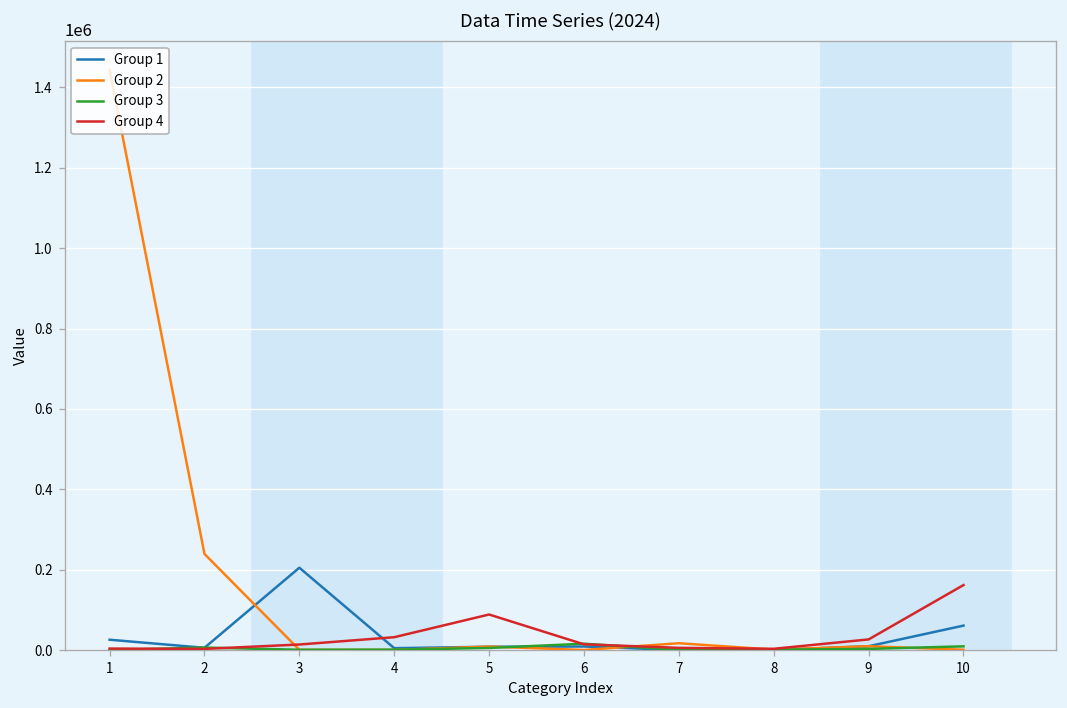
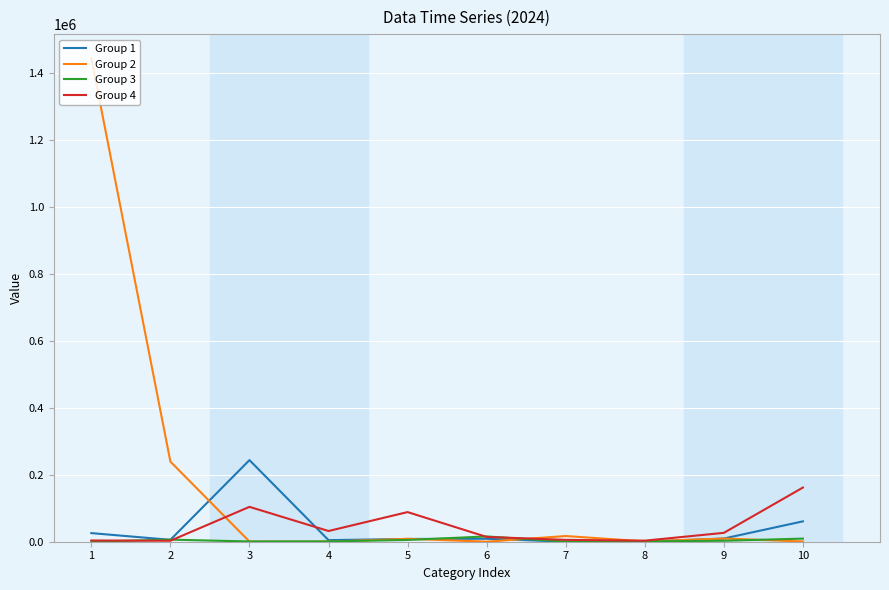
  {
    "Group 1": {
      "1": 30000,
-     "3": 200000,
+     "3": 240000,
      "10": 60000
    },
    "Group 2": {
      "2": 240000,
      "6": 0,
      "7": 20000,
      "10": 0
    },
    "Group 3": {
      "10": 10000
    },
    "Group 4": {
-     "3": 10000,
+     "3": 100000,
      "4": 30000,
      "5": 90000,
      "9": 30000,
      "10": 160000
    }
  }
